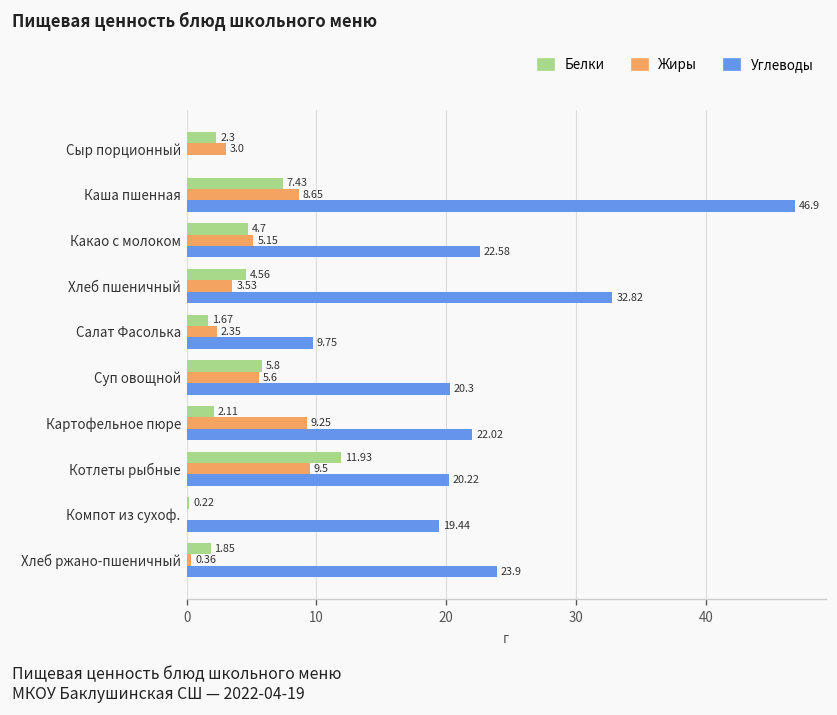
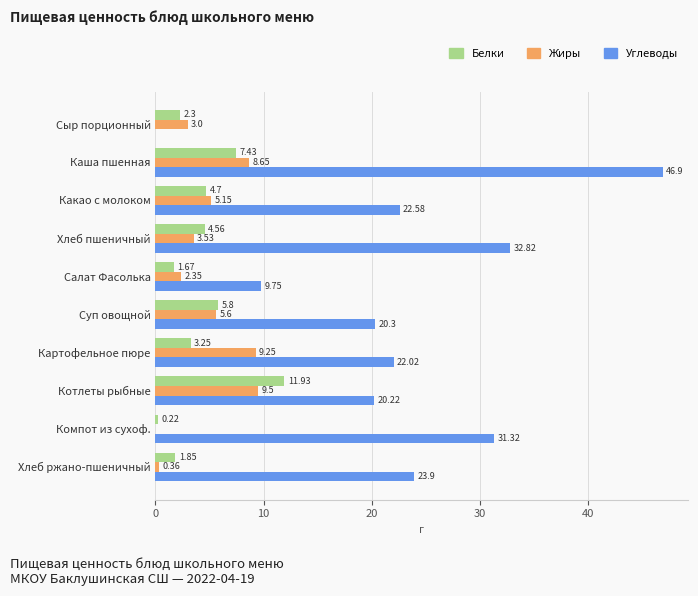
  {
    "Белки": {
      "Сыр порционный": 2.3,
      "Каша пшенная": 7.43,
      "Какао с молоком": 4.7,
      "Хлеб пшеничный": 4.56,
      "Салат Фасолька": 1.67,
      "Суп овощной": 5.8,
-     "Картофельное пюре": 2.11,
+     "Картофельное пюре": 3.25,
      "Котлеты рыбные": 11.93,
      "Компот из сухоф.": 0.22,
      "Хлеб ржано-пшеничный": 1.85
    },
    "Жиры": {
      "Сыр порционный": 3.0,
      "Каша пшенная": 8.65,
      "Какао с молоком": 5.15,
      "Хлеб пшеничный": 3.53,
      "Салат Фасолька": 2.35,
      "Суп овощной": 5.6,
      "Картофельное пюре": 9.25,
      "Котлеты рыбные": 9.5,
      "Хлеб ржано-пшеничный": 0.36
    },
    "Углеводы": {
      "Каша пшенная": 46.9,
      "Какао с молоком": 22.58,
      "Хлеб пшеничный": 32.82,
      "Салат Фасолька": 9.75,
      "Суп овощной": 20.3,
      "Картофельное пюре": 22.02,
      "Котлеты рыбные": 20.22,
-     "Компот из сухоф.": 19.44,
+     "Компот из сухоф.": 31.32,
      "Хлеб ржано-пшеничный": 23.9
    }
  }
